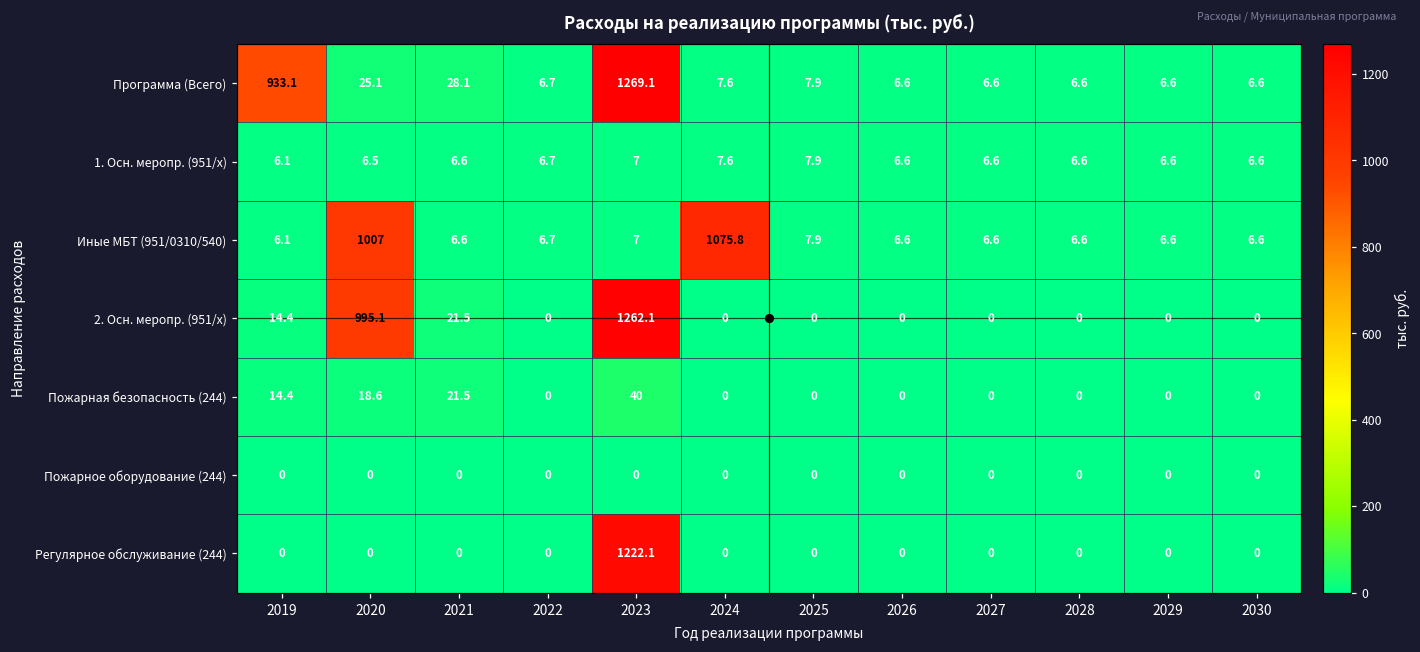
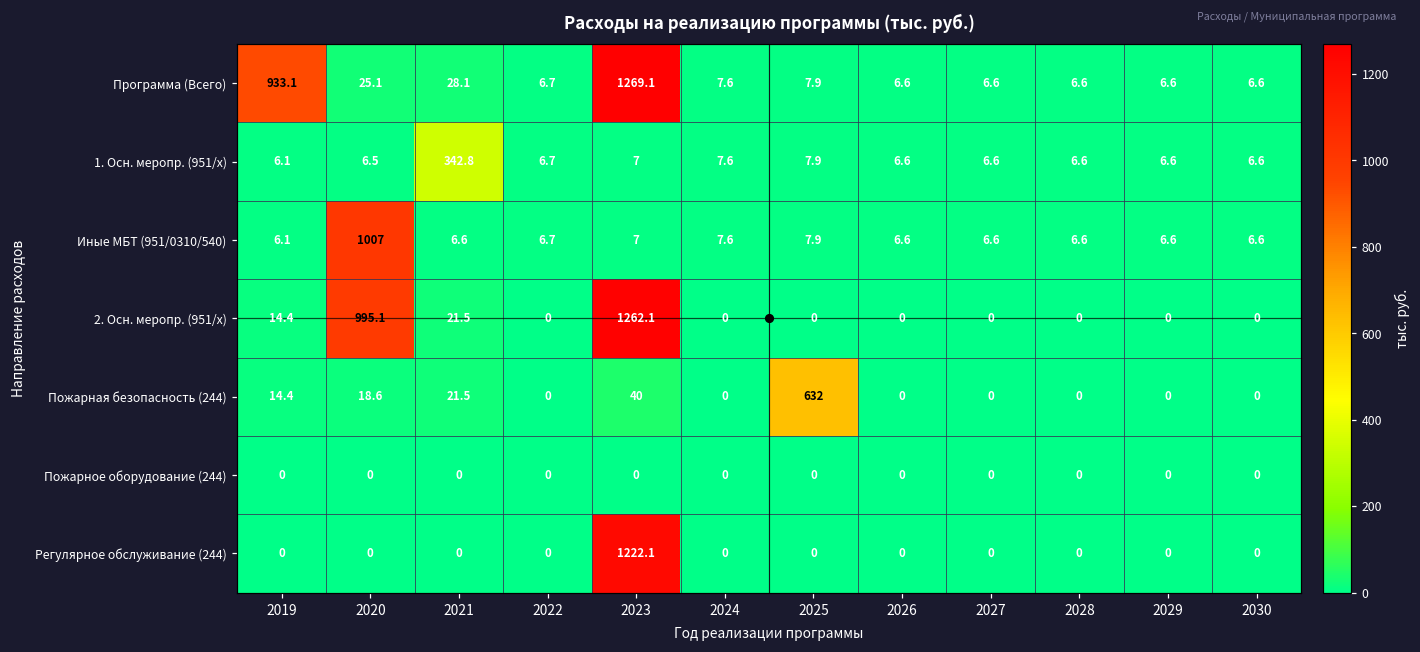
  {
    "Программа (Всего)": {
      "2019": 933.1,
      "2020": 25.1,
      "2021": 28.1,
      "2022": 6.7,
      "2023": 1269.1,
      "2024": 7.6,
      "2025": 7.9,
      "2026": 6.6,
      "2027": 6.6,
      "2028": 6.6,
      "2029": 6.6,
      "2030": 6.6
    },
    "1. Осн. меропр. (951/х)": {
      "2019": 6.1,
      "2020": 6.5,
-     "2021": 6.6,
+     "2021": 342.8,
      "2022": 6.7,
      "2023": 7,
      "2024": 7.6,
      "2025": 7.9,
      "2026": 6.6,
      "2027": 6.6,
      "2028": 6.6,
      "2029": 6.6,
      "2030": 6.6
    },
    "Иные МБТ (951/0310/540)": {
      "2019": 6.1,
      "2020": 1007,
      "2021": 6.6,
      "2022": 6.7,
      "2023": 7,
-     "2024": 1075.8,
+     "2024": 7.6,
      "2025": 7.9,
      "2026": 6.6,
      "2027": 6.6,
      "2028": 6.6,
      "2029": 6.6,
      "2030": 6.6
    },
    "2. Осн. меропр. (951/х)": {
      "2019": 14.4,
      "2020": 995.1,
      "2021": 21.5,
      "2022": 0,
      "2023": 1262.1,
      "2024": 0,
      "2025": 0,
      "2026": 0,
      "2027": 0,
      "2028": 0,
      "2029": 0,
      "2030": 0
    },
    "Пожарная безопасность (244)": {
      "2019": 14.4,
      "2020": 18.6,
      "2021": 21.5,
      "2022": 0,
      "2023": 40,
      "2024": 0,
-     "2025": 0,
+     "2025": 632,
      "2026": 0,
      "2027": 0,
      "2028": 0,
      "2029": 0,
      "2030": 0
    },
    "Пожарное оборудование (244)": {
      "2019": 0,
      "2020": 0,
      "2021": 0,
      "2022": 0,
      "2023": 0,
      "2024": 0,
      "2025": 0,
      "2026": 0,
      "2027": 0,
      "2028": 0,
      "2029": 0,
      "2030": 0
    },
    "Регулярное обслуживание (244)": {
      "2019": 0,
      "2020": 0,
      "2021": 0,
      "2022": 0,
      "2023": 1222.1,
      "2024": 0,
      "2025": 0,
      "2026": 0,
      "2027": 0,
      "2028": 0,
      "2029": 0,
      "2030": 0
    }
  }
